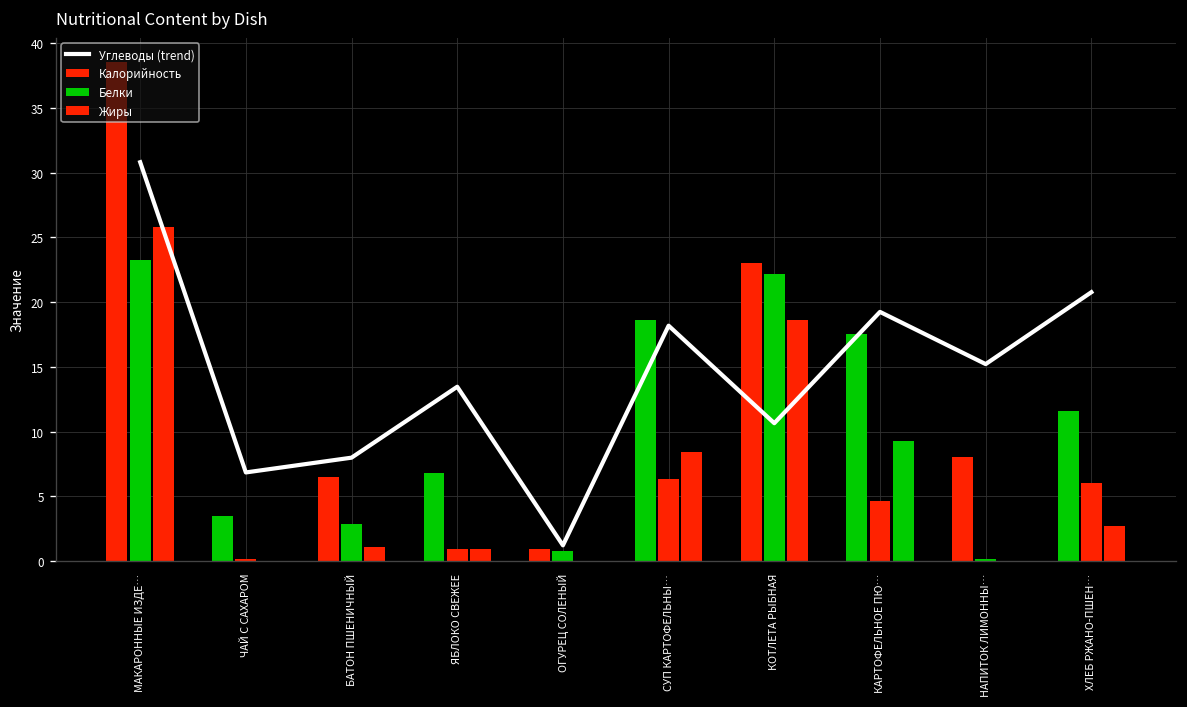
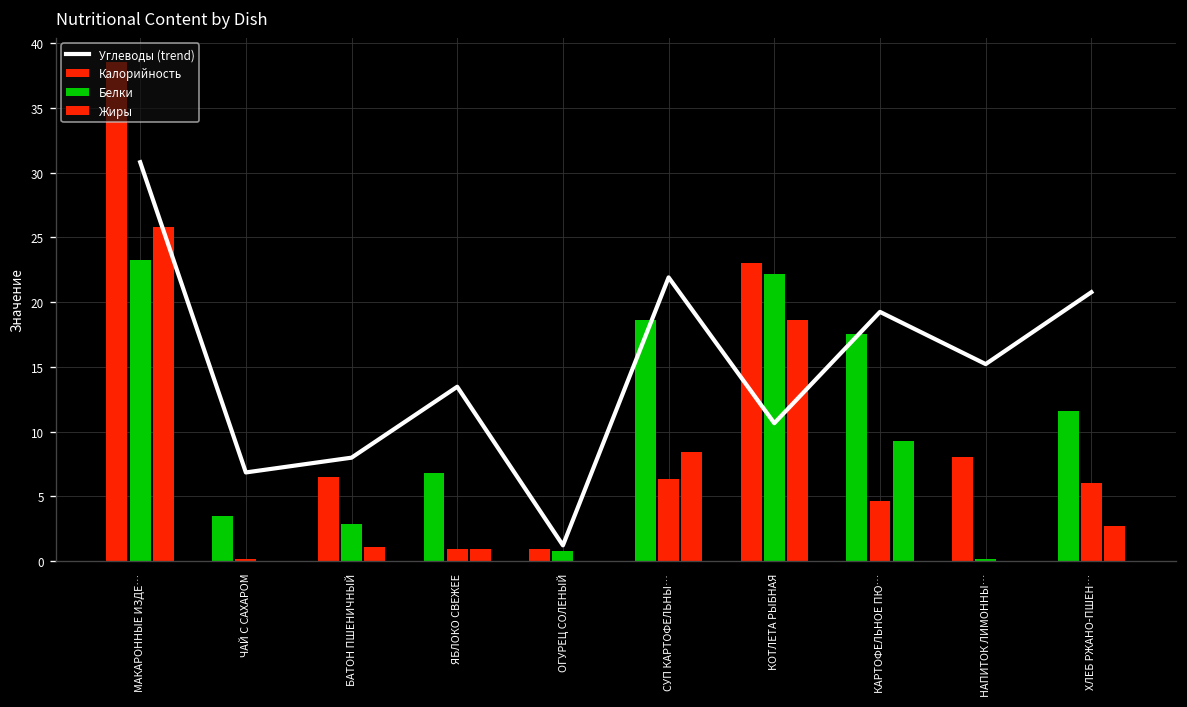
  {
    "Углеводы (trend)": {
      "МАКАРОННЫЕ ИЗДЕ…": 30.8,
      "ЧАЙ С САХАРОМ": 6.8,
      "БАТОН ПШЕНИЧНЫЙ": 8.0,
      "ЯБЛОКО СВЕЖЕЕ": 13.5,
      "ОГУРЕЦ СОЛЕНЫЙ": 1.2,
-     "СУП КАРТОФЕЛЬНЫ…": 18.2,
+     "СУП КАРТОФЕЛЬНЫ…": 21.9,
      "КОТЛЕТА РЫБНАЯ": 10.6,
      "КАРТОФЕЛЬНОЕ ПЮ…": 19.2,
      "НАПИТОК ЛИМОННЫ…": 15.2,
      "ХЛЕБ РЖАНО-ПШЕН…": 20.8
    }
  }
